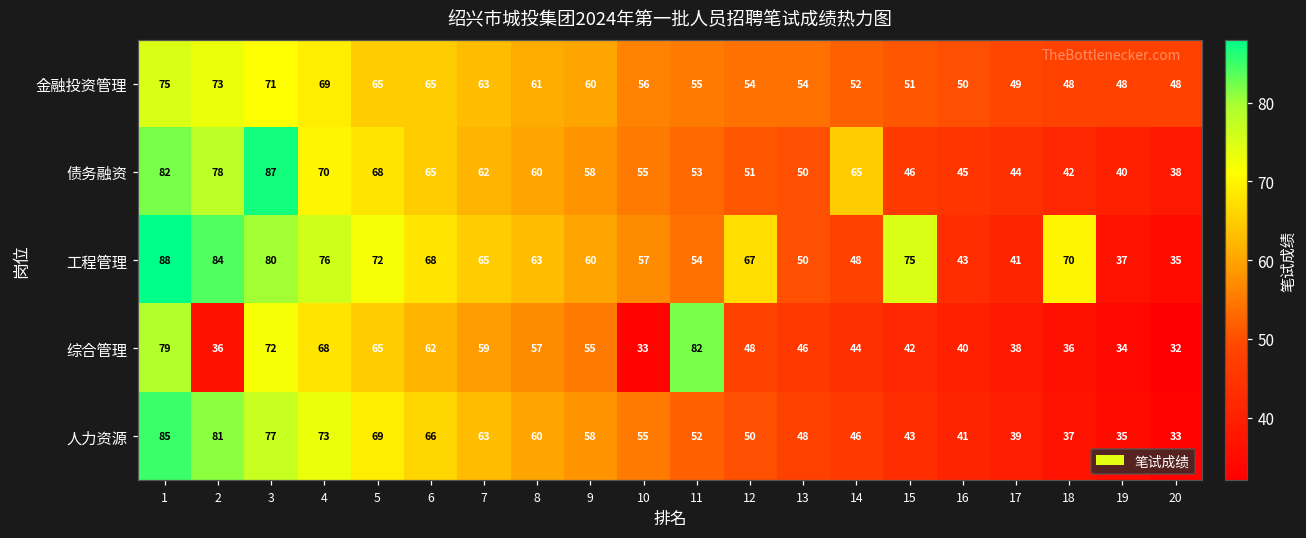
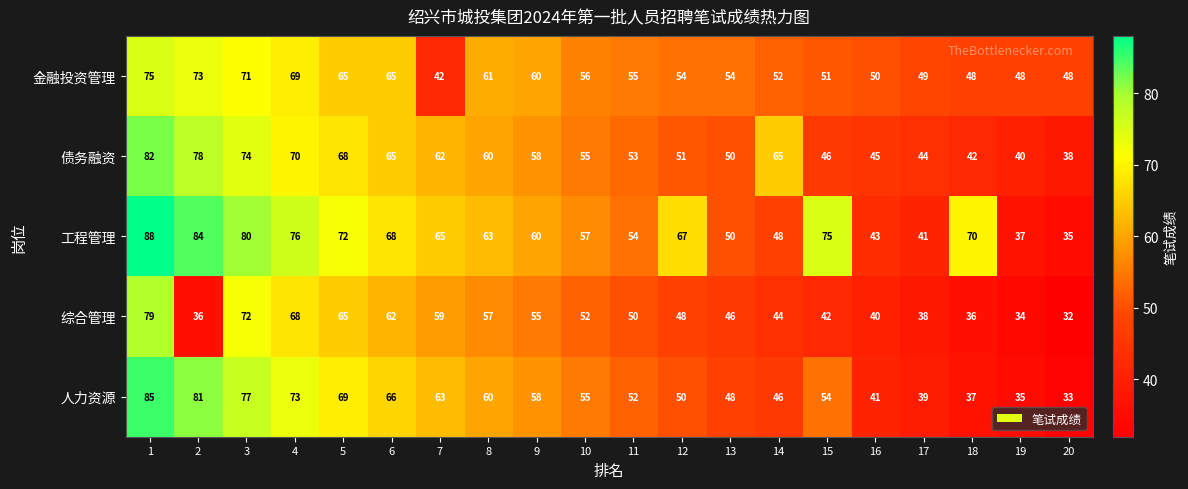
  {
    "金融投资管理": {
      "1": 75,
      "2": 73,
      "3": 71,
      "4": 69,
      "5": 65,
      "6": 65,
-     "7": 63,
+     "7": 42,
      "8": 61,
      "9": 60,
      "10": 56,
      "11": 55,
      "12": 54,
      "13": 54,
      "14": 52,
      "15": 51,
      "16": 50,
      "17": 49,
      "18": 48,
      "20": 48
    },
    "债务融资": {
      "1": 82,
      "2": 78,
-     "3": 87,
+     "3": 74,
      "4": 70,
      "5": 68,
      "6": 65,
      "7": 62,
      "8": 60,
      "9": 58,
      "10": 55,
      "11": 53,
      "12": 51,
      "13": 50,
      "14": 65,
      "15": 46,
      "16": 45,
      "17": 44,
      "18": 42,
      "19": 40,
      "20": 38
    },
    "工程管理": {
      "1": 88,
      "2": 84,
      "3": 80,
      "4": 76,
      "5": 72,
      "6": 68,
      "7": 65,
      "8": 63,
      "9": 60,
      "10": 57,
      "11": 54,
      "12": 67,
      "13": 50,
      "14": 48,
      "15": 75,
      "16": 43,
      "17": 41,
      "18": 70,
      "19": 37,
      "20": 35
    },
    "综合管理": {
      "1": 79,
      "2": 36,
      "3": 72,
      "4": 68,
      "5": 65,
      "6": 62,
      "7": 59,
      "8": 57,
      "9": 55,
-     "10": 33,
-     "11": 82,
+     "10": 52,
+     "11": 50,
      "12": 48,
      "13": 46,
      "14": 44,
      "15": 42,
      "16": 40,
      "17": 38,
      "18": 36,
      "19": 34,
      "20": 32
    },
    "人力资源": {
      "1": 85,
      "2": 81,
      "3": 77,
      "4": 73,
      "5": 69,
      "6": 66,
      "7": 63,
      "8": 60,
      "9": 58,
      "10": 55,
      "11": 52,
      "12": 50,
      "13": 48,
      "14": 46,
-     "15": 43,
+     "15": 54,
      "16": 41,
      "17": 39,
      "18": 37,
      "19": 35,
      "20": 33
    }
  }
